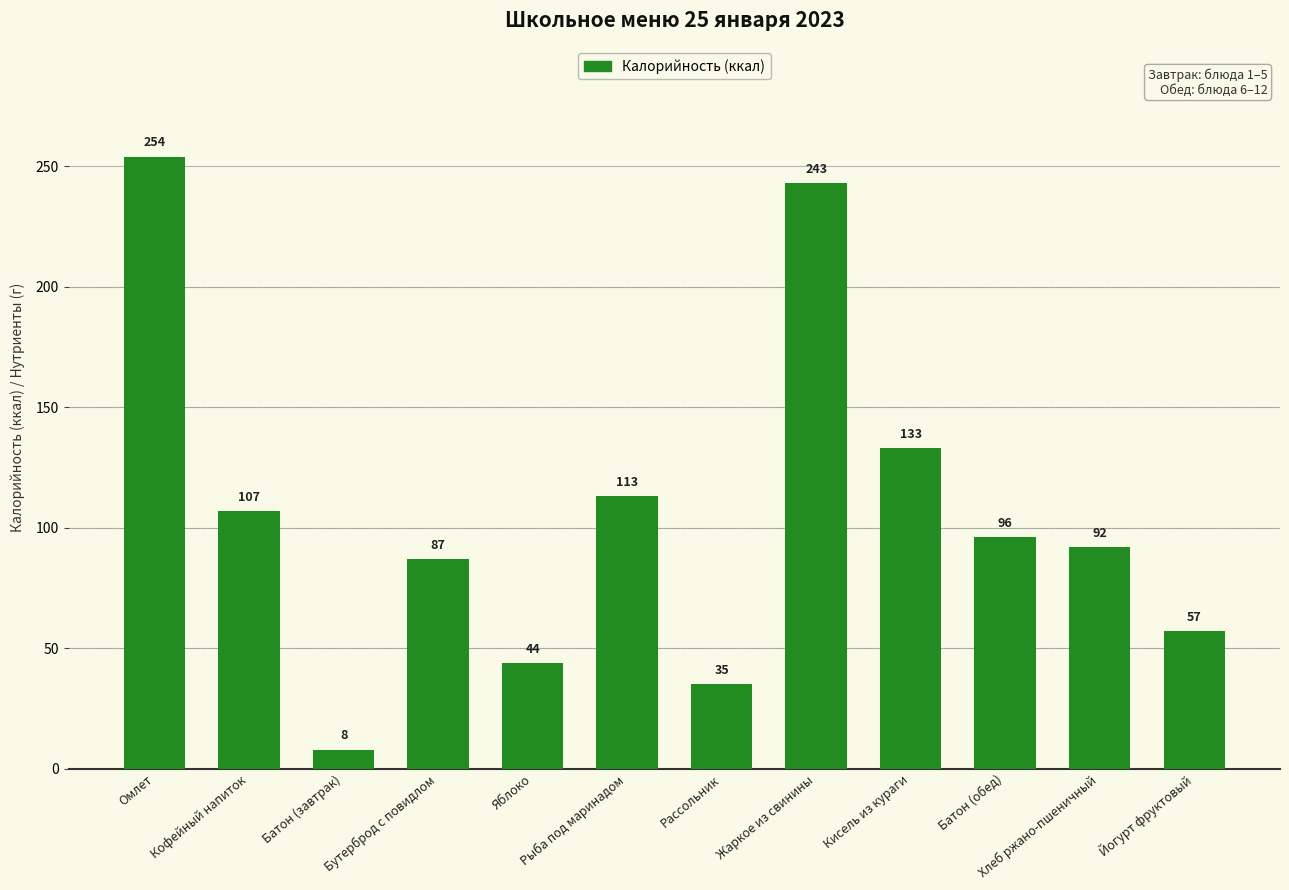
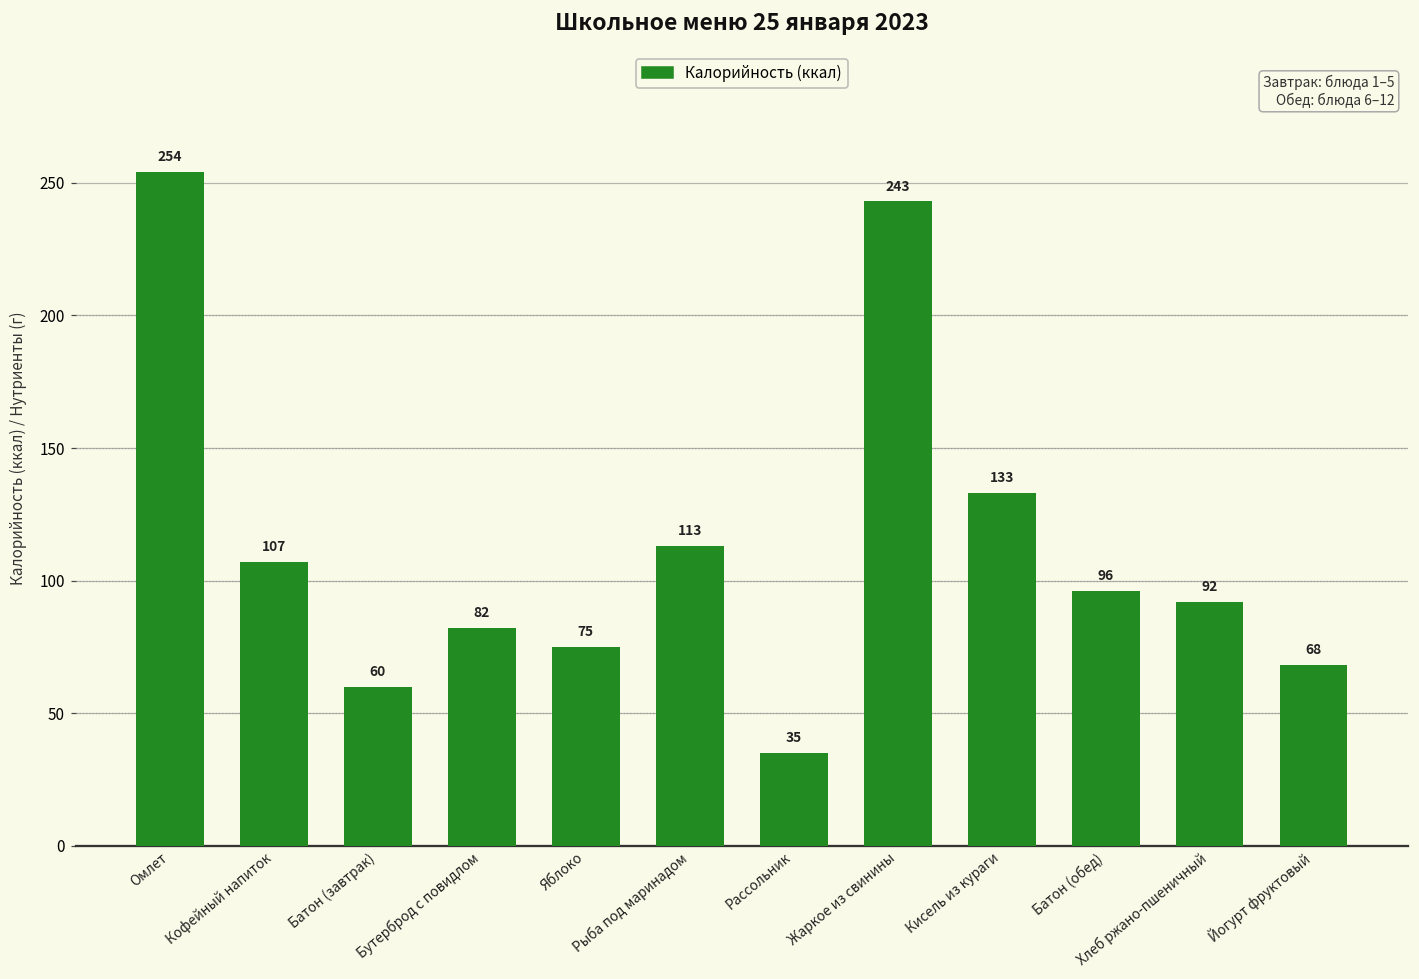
  {
    "Омлет": 254,
    "Кофейный напиток": 107,
-   "Батон (завтрак)": 8,
-   "Бутерброд с повидлом": 87,
-   "Яблоко": 44,
+   "Батон (завтрак)": 60,
+   "Бутерброд с повидлом": 82,
+   "Яблоко": 75,
    "Рыба под маринадом": 113,
    "Рассольник": 35,
    "Жаркое из свинины": 243,
    "Кисель из кураги": 133,
    "Батон (обед)": 96,
    "Хлеб ржано-пшеничный": 92,
-   "Йогурт фруктовый": 57
+   "Йогурт фруктовый": 68
  }
